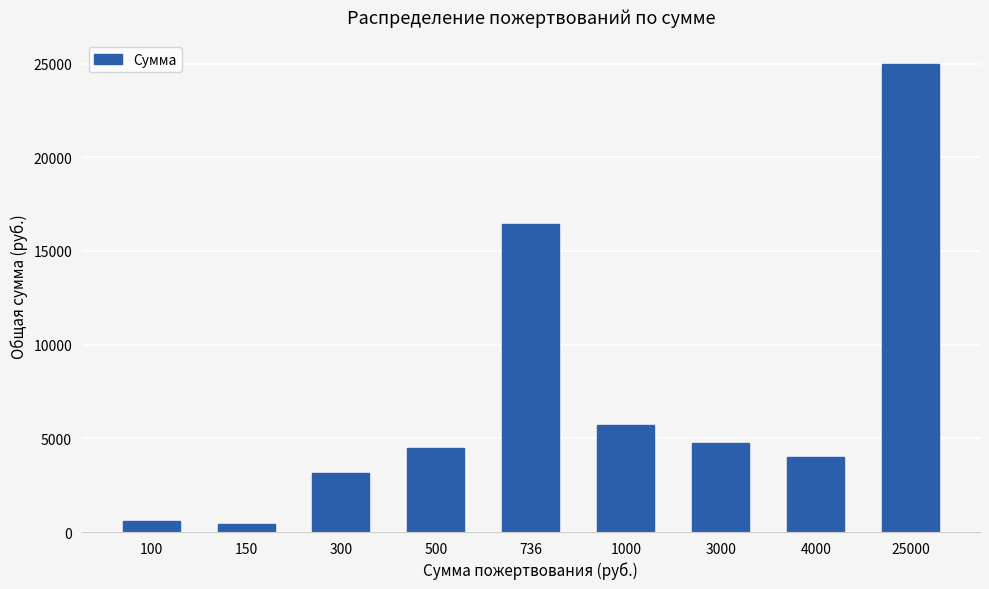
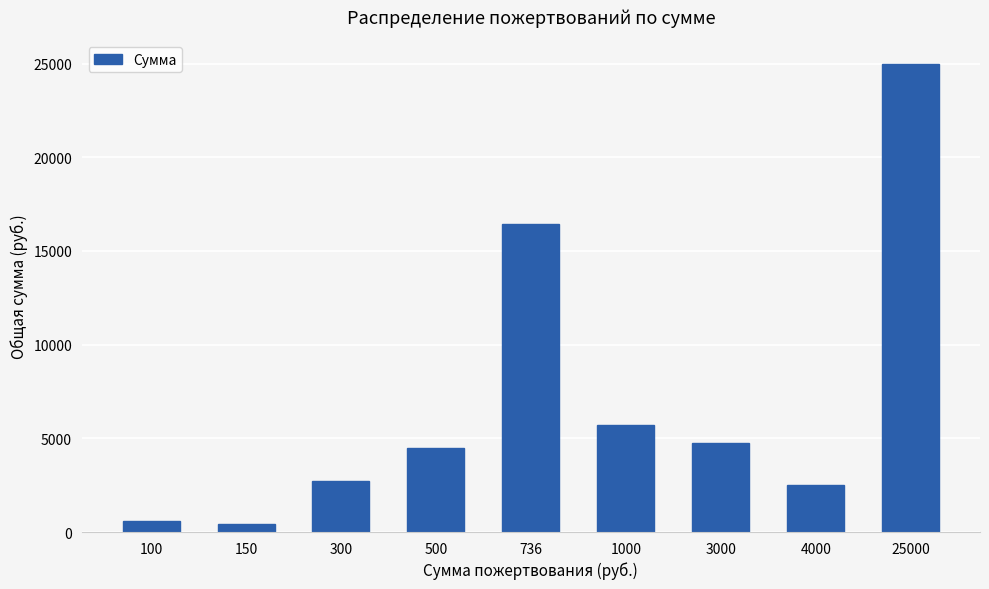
  {
    "100": 600,
    "150": 500,
-   "300": 3100,
+   "300": 2700,
    "500": 4500,
    "736": 16400,
    "1000": 5700,
    "3000": 4800,
-   "4000": 4000,
+   "4000": 2500,
    "25000": 25000
  }
